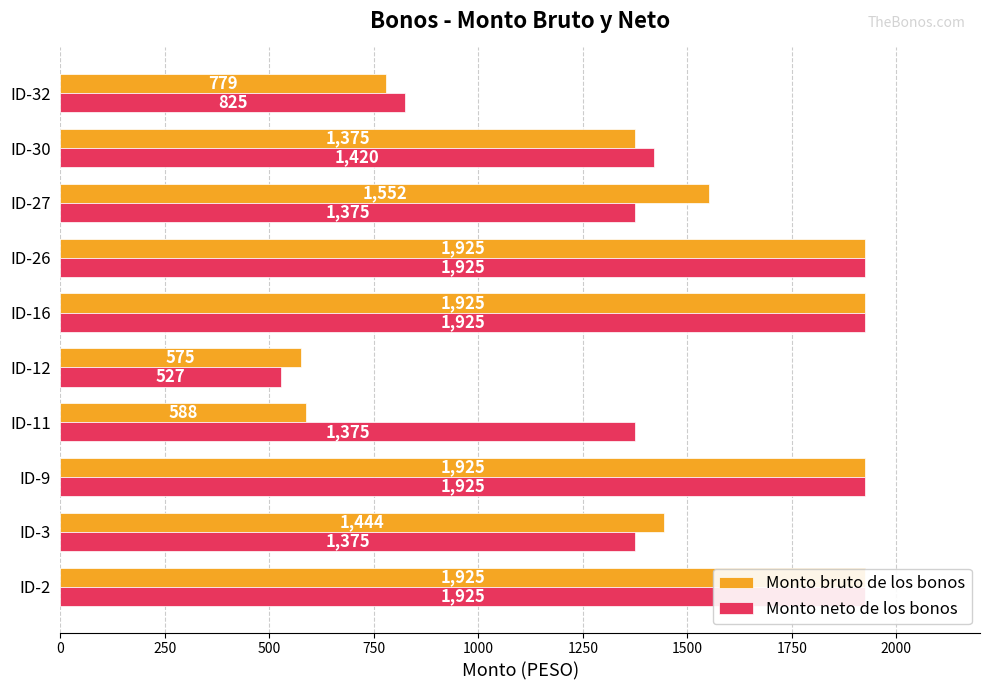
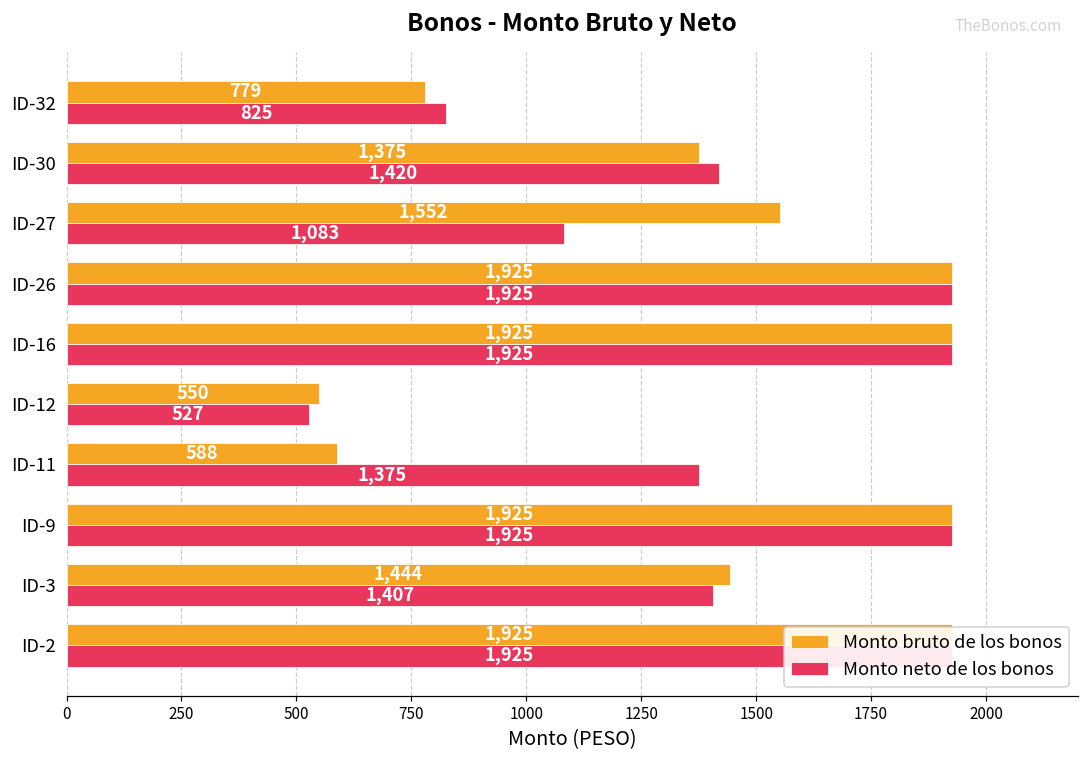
  {
    "Monto bruto de los bonos": {
      "ID-32": "779",
      "ID-30": "1,375",
      "ID-27": "1,552",
      "ID-26": "1,925",
      "ID-16": "1,925",
-     "ID-12": "575",
+     "ID-12": "550",
      "ID-11": "588",
      "ID-9": "1,925",
      "ID-3": "1,444"
    },
    "Monto neto de los bonos": {
      "ID-32": "825",
      "ID-30": "1,420",
-     "ID-27": "1,375",
+     "ID-27": "1,083",
      "ID-26": "1,925",
      "ID-16": "1,925",
      "ID-12": "527",
      "ID-11": "1,375",
      "ID-9": "1,925",
-     "ID-3": "1,375"
+     "ID-3": "1,407"
    }
  }
